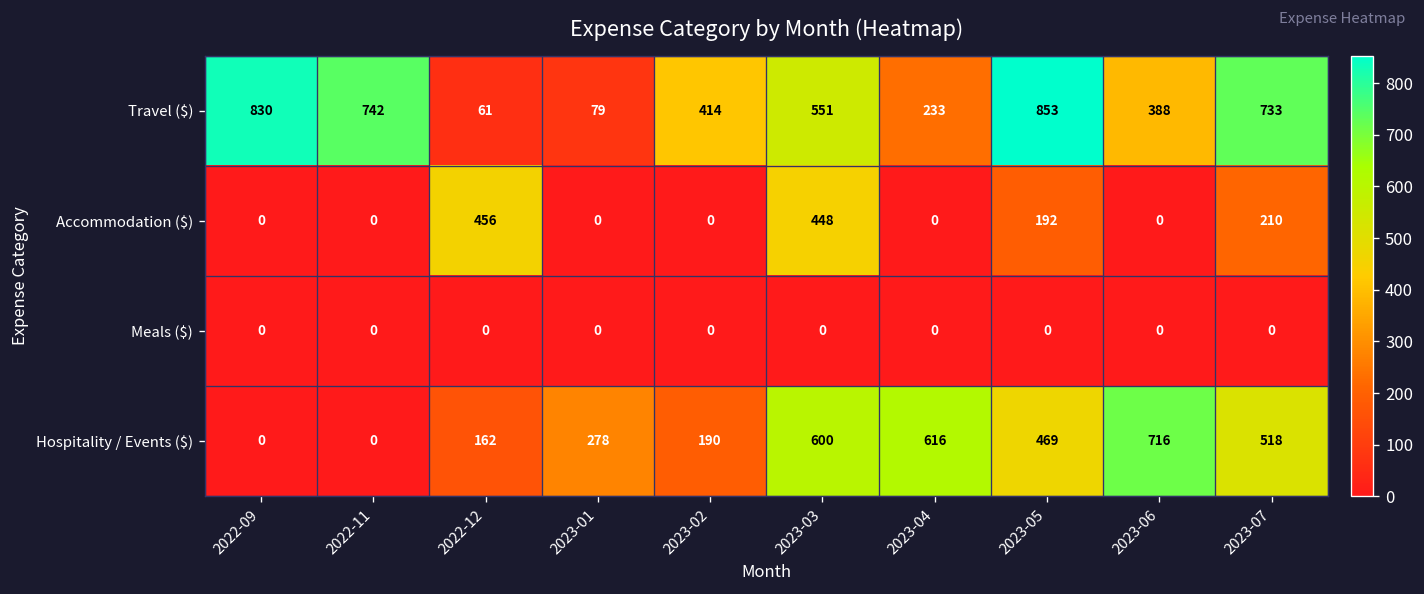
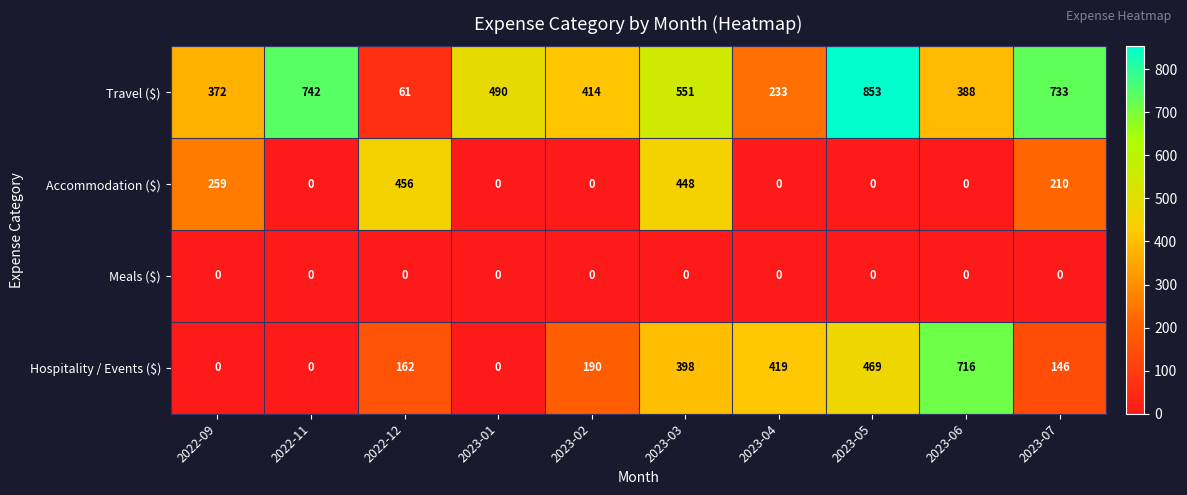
  {
    "Travel ($)": {
-     "2022-09": 830,
+     "2022-09": 372,
      "2022-11": 742,
      "2022-12": 61,
-     "2023-01": 79,
+     "2023-01": 490,
      "2023-02": 414,
      "2023-03": 551,
      "2023-04": 233,
      "2023-05": 853,
      "2023-06": 388,
      "2023-07": 733
    },
    "Accommodation ($)": {
-     "2022-09": 0,
+     "2022-09": 259,
      "2022-11": 0,
      "2022-12": 456,
      "2023-01": 0,
      "2023-02": 0,
      "2023-03": 448,
      "2023-04": 0,
-     "2023-05": 192,
+     "2023-05": 0,
      "2023-06": 0,
      "2023-07": 210
    },
    "Meals ($)": {
      "2022-09": 0,
      "2022-11": 0,
      "2022-12": 0,
      "2023-01": 0,
      "2023-02": 0,
      "2023-03": 0,
      "2023-04": 0,
      "2023-05": 0,
      "2023-06": 0,
      "2023-07": 0
    },
    "Hospitality / Events ($)": {
      "2022-09": 0,
      "2022-11": 0,
      "2022-12": 162,
-     "2023-01": 278,
+     "2023-01": 0,
      "2023-02": 190,
-     "2023-03": 600,
-     "2023-04": 616,
+     "2023-03": 398,
+     "2023-04": 419,
      "2023-05": 469,
      "2023-06": 716,
-     "2023-07": 518
+     "2023-07": 146
    }
  }
